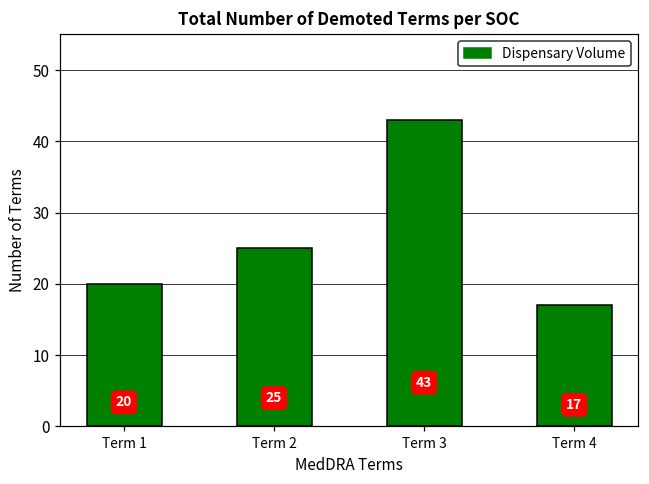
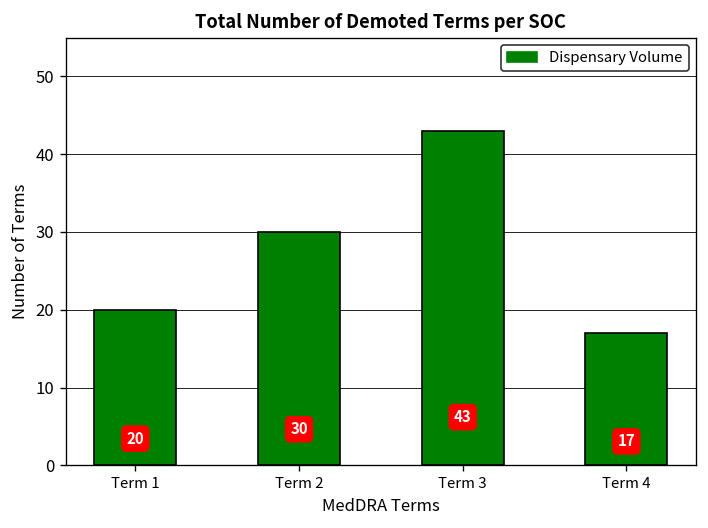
  {
-   "Term 2": 25
+   "Term 2": 30
  }
